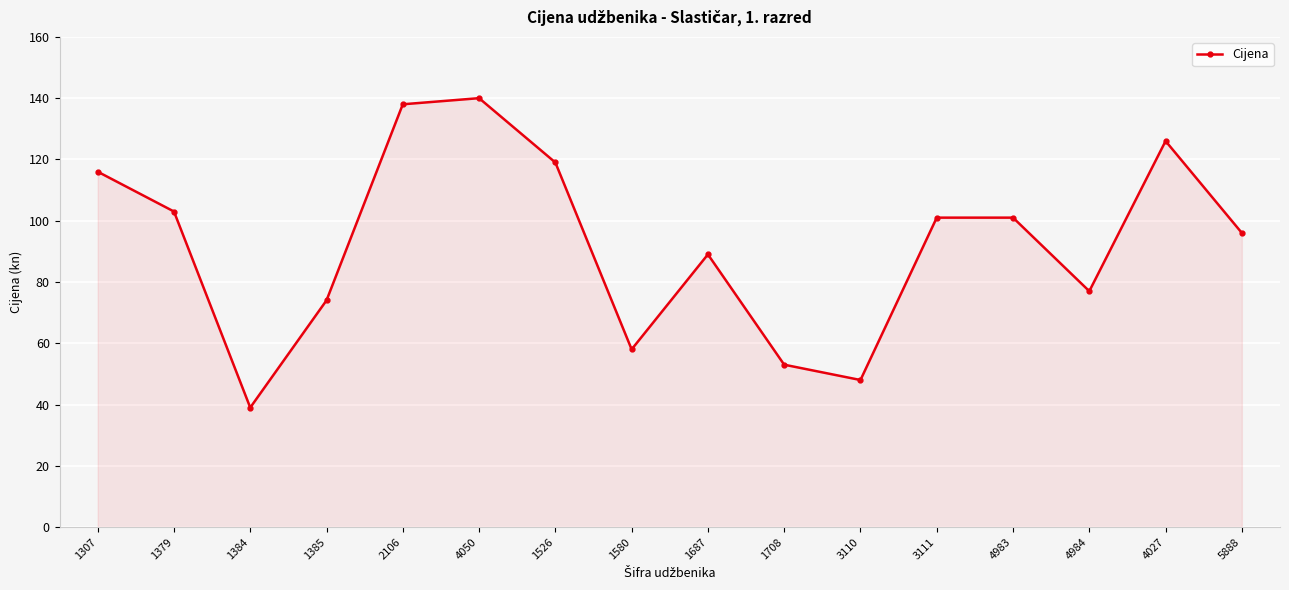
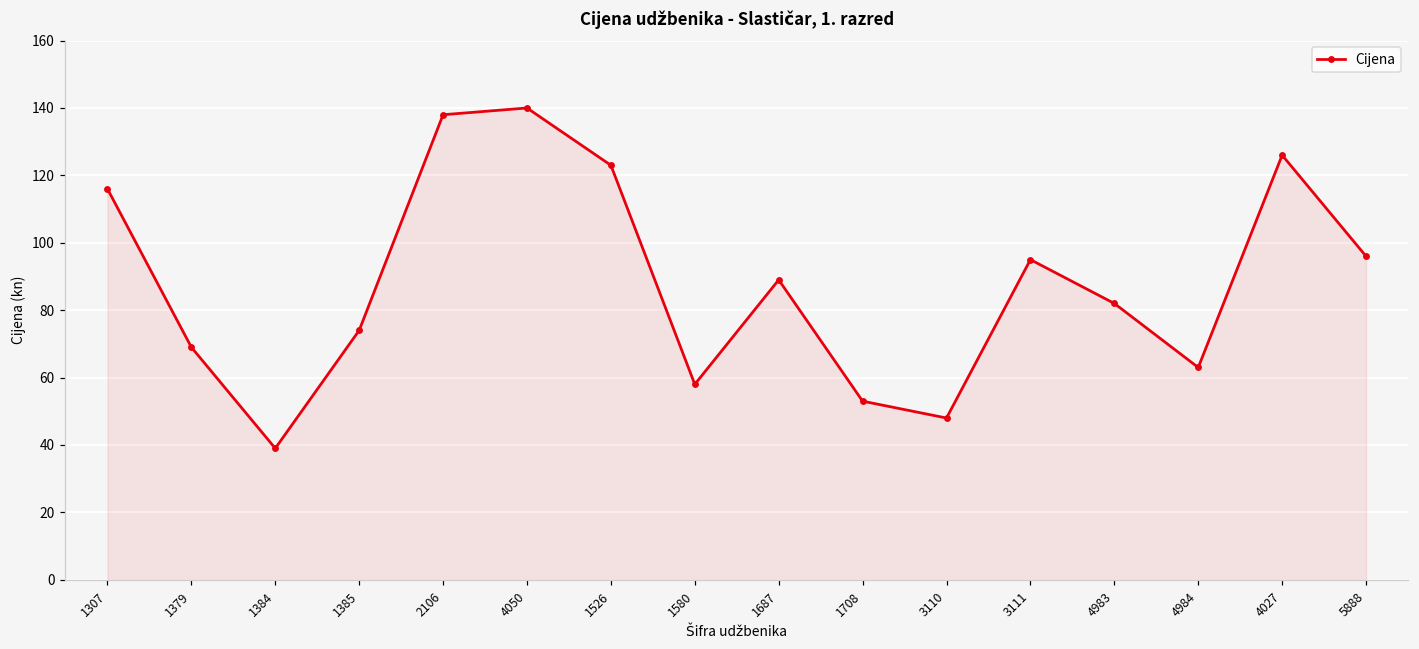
  {
    "1307": 116,
-   "1379": 103,
+   "1379": 69,
    "1384": 39,
    "1385": 74,
    "2106": 138,
    "4050": 140,
-   "1526": 119,
+   "1526": 123,
    "1580": 58,
    "1687": 89,
    "1708": 53,
    "3110": 48,
-   "3111": 101,
-   "4983": 101,
-   "4984": 77,
+   "3111": 95,
+   "4983": 82,
+   "4984": 63,
    "4027": 126,
    "5888": 96
  }
